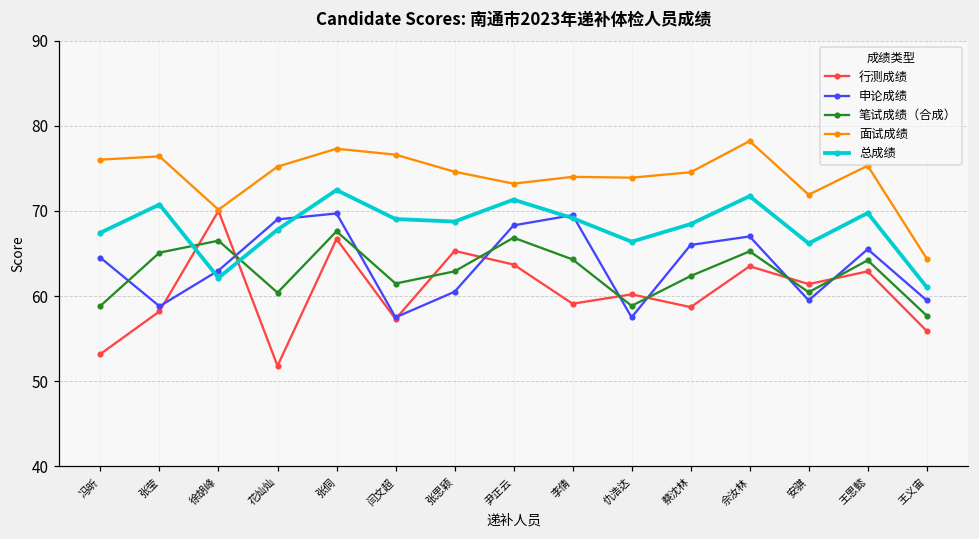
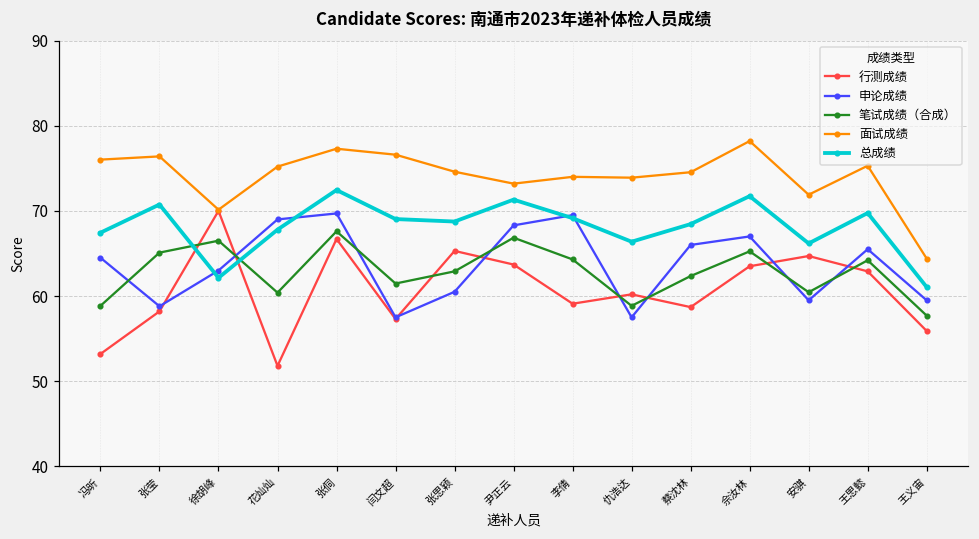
  {
    "行测成绩": {
      "冯昕": 53,
      "张莹": 58,
      "花灿灿": 52,
      "张侗": 67,
      "张思颖": 65,
      "尹正云": 64,
      "李倩": 59,
      "仇浩达": 60,
      "蔡沈林": 59,
      "佘汝林": 64,
-     "安骐": 61,
+     "安骐": 65,
      "王思懿": 63,
      "王义宙": 56
    },
    "申论成绩": {
      "冯昕": 65,
      "张莹": 59,
      "徐胡峰": 63,
      "花灿灿": 69,
      "张侗": 70,
      "张思颖": 61,
      "尹正云": 68,
      "李倩": 70,
      "仇浩达": 58,
      "蔡沈林": 66,
      "佘汝林": 67,
      "安骐": 60,
      "王思懿": 66,
      "王义宙": 60
    },
    "笔试成绩（合成）": {
      "冯昕": 59,
      "张莹": 65,
      "徐胡峰": 67,
      "花灿灿": 60,
      "张侗": 68,
      "闫文超": 61,
      "张思颖": 63,
      "尹正云": 67,
      "李倩": 64,
      "仇浩达": 59,
      "蔡沈林": 62,
      "佘汝林": 65,
      "安骐": 60,
      "王思懿": 64,
      "王义宙": 58
    },
    "面试成绩": {
      "冯昕": 76,
      "张莹": 76,
      "花灿灿": 75,
      "张侗": 77,
      "闫文超": 77,
      "张思颖": 75,
      "尹正云": 73,
      "李倩": 74,
      "仇浩达": 74,
      "蔡沈林": 75,
      "佘汝林": 78,
      "安骐": 72,
      "王思懿": 75,
      "王义宙": 64
    },
    "总成绩": {
      "冯昕": 67,
      "张莹": 71,
      "徐胡峰": 62,
      "花灿灿": 68,
      "张侗": 72,
      "闫文超": 69,
      "张思颖": 69,
      "尹正云": 71,
      "李倩": 69,
      "仇浩达": 66,
      "蔡沈林": 68,
      "佘汝林": 72,
      "安骐": 66,
      "王思懿": 70,
      "王义宙": 61
    }
  }
